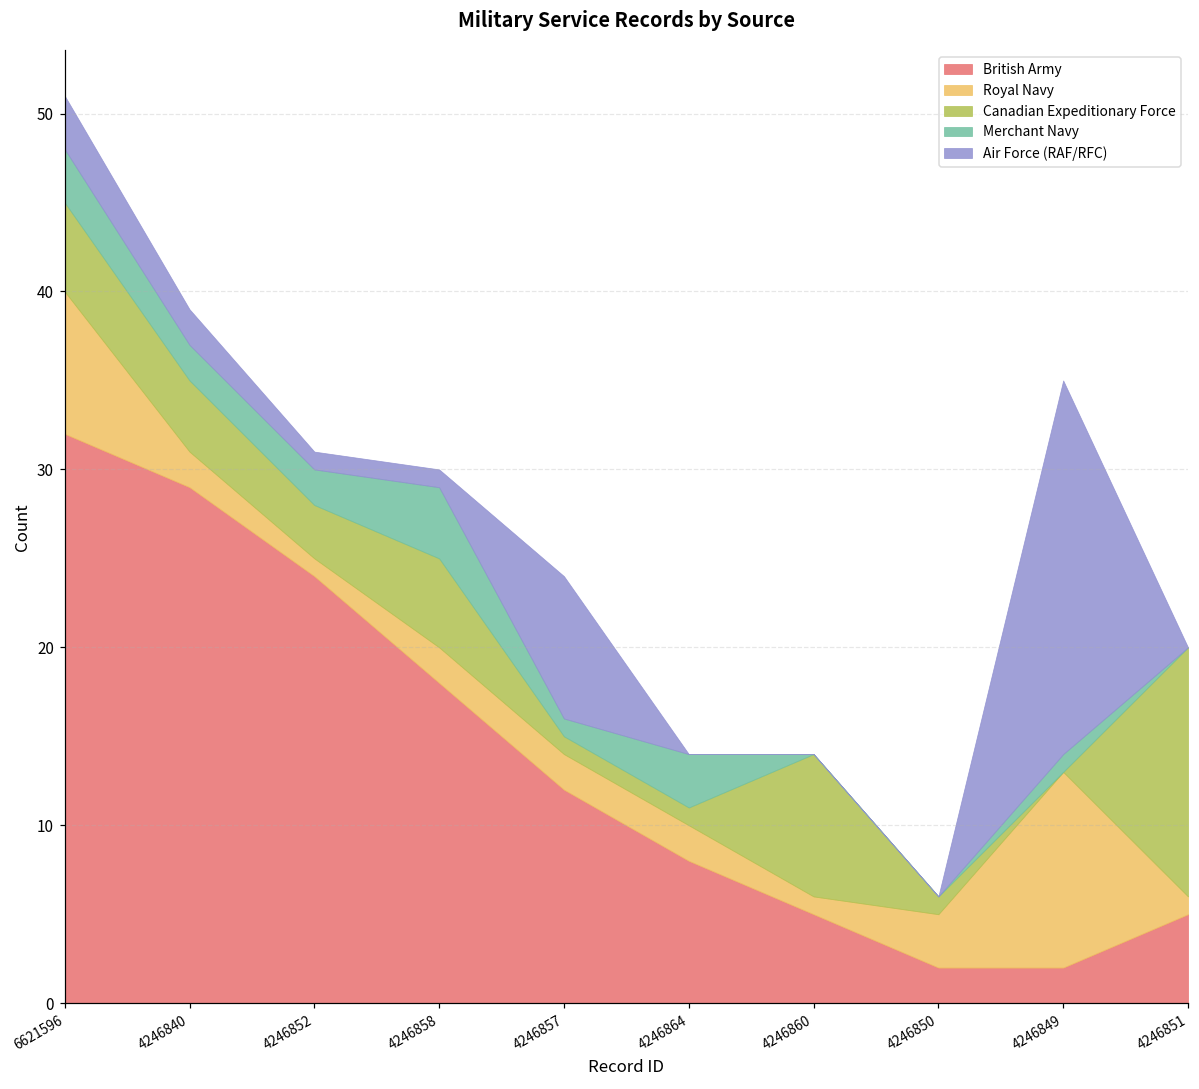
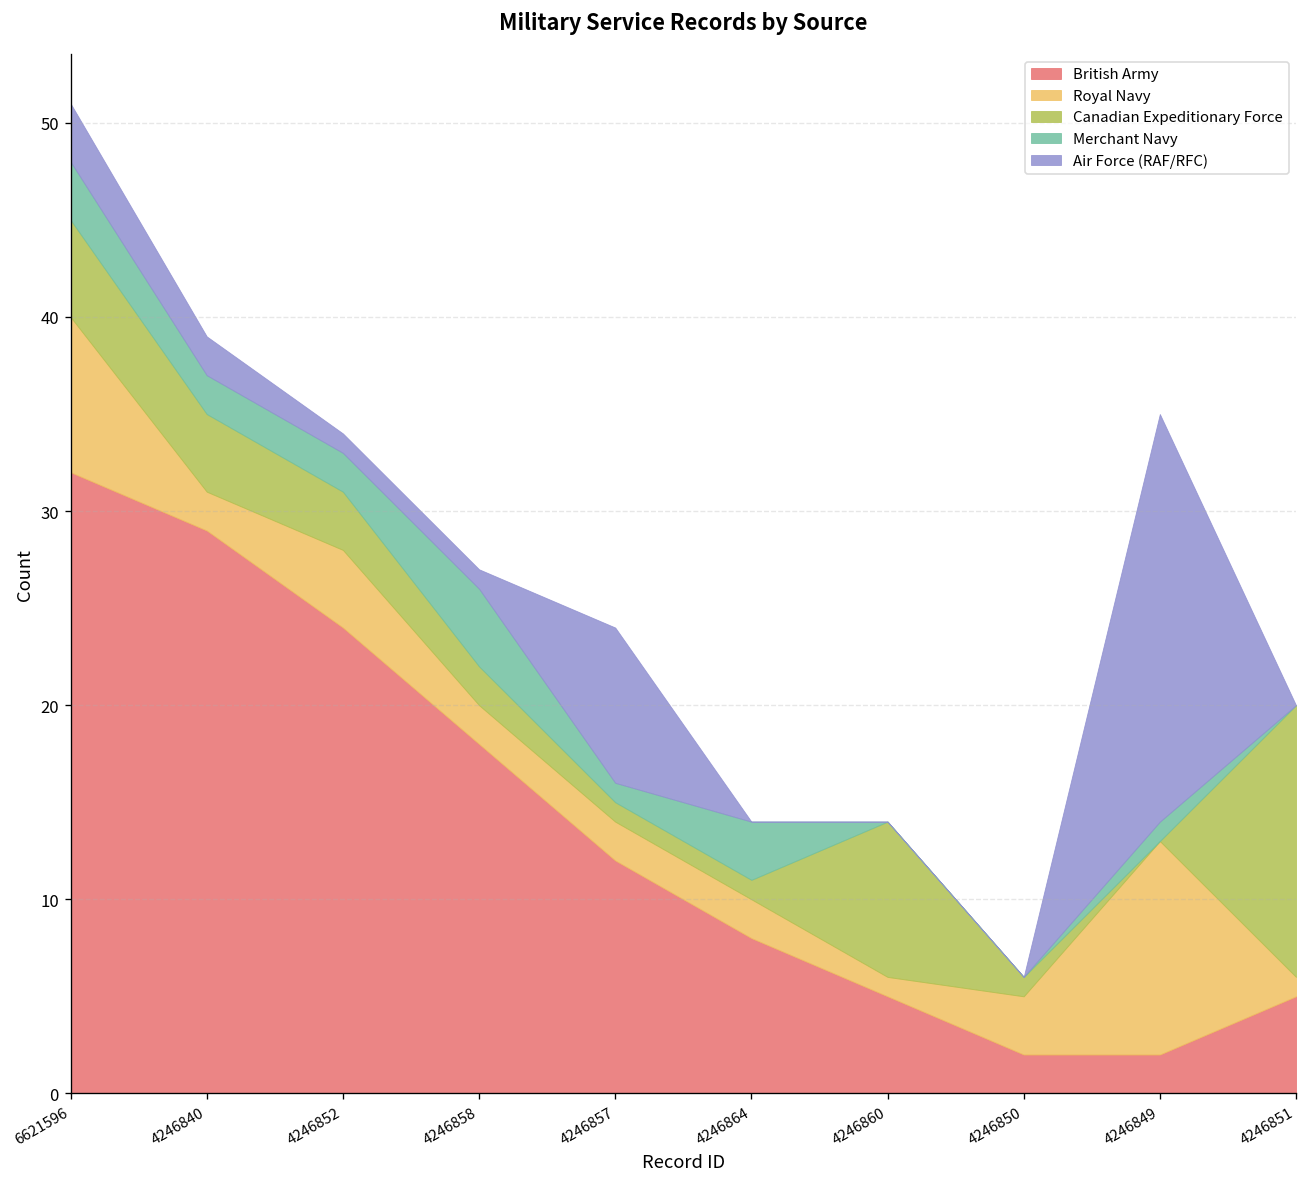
  {
    "British Army": {
      "6621596": 32,
      "4246840": 29,
      "4246852": 24,
      "4246858": 18,
      "4246857": 12,
      "4246864": 8,
      "4246860": 5,
      "4246850": 2,
      "4246849": 2,
      "4246851": 5
    },
    "Royal Navy": {
      "6621596": 8,
      "4246840": 2,
-     "4246852": 1,
+     "4246852": 4,
      "4246858": 2,
      "4246857": 2,
      "4246864": 2,
      "4246860": 1,
      "4246850": 3,
      "4246851": 1
    },
    "Canadian Expeditionary Force": {
      "6621596": 5,
      "4246840": 4,
      "4246852": 3,
-     "4246858": 5,
+     "4246858": 2,
      "4246857": 1,
      "4246864": 1
    },
    "Merchant Navy": {
      "6621596": 3,
      "4246840": 2,
      "4246852": 2,
      "4246858": 4,
      "4246857": 1,
      "4246849": 1
    },
    "Air Force (RAF/RFC)": {
      "6621596": 3,
      "4246840": 2,
      "4246852": 1,
      "4246858": 1,
      "4246857": 8,
      "4246849": 21
    }
  }
